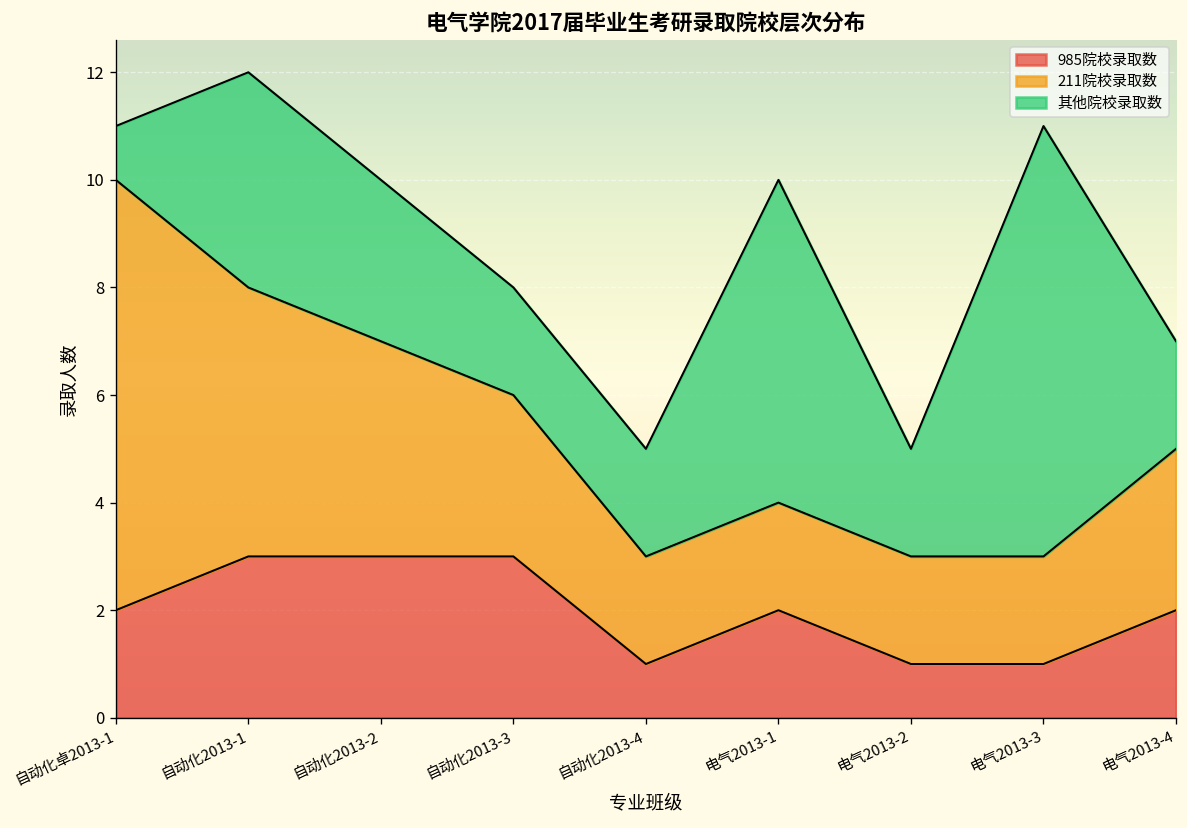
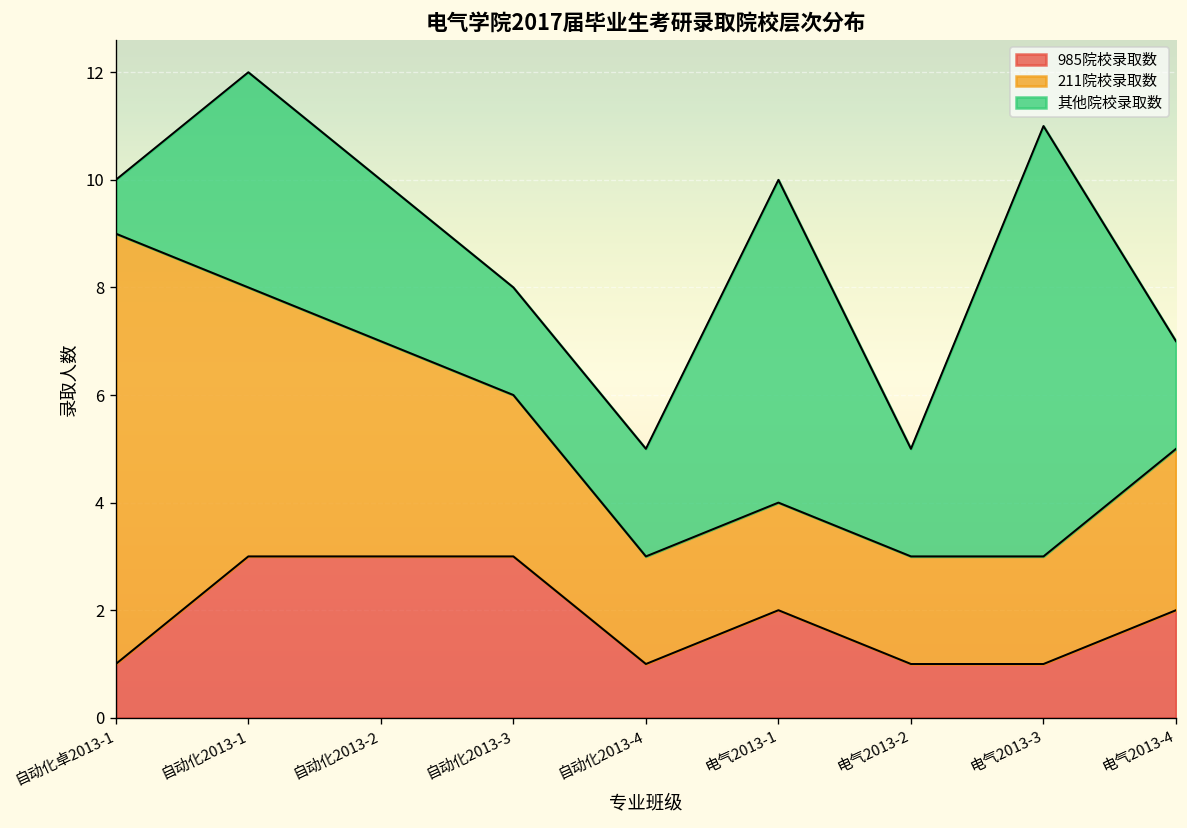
  {
    "985院校录取数": {
-     "自动化卓2013-1": 2,
+     "自动化卓2013-1": 1,
      "自动化2013-1": 3,
      "自动化2013-2": 3,
      "自动化2013-3": 3,
      "自动化2013-4": 1,
      "电气2013-1": 2,
      "电气2013-2": 1,
      "电气2013-3": 1,
      "电气2013-4": 2
    },
    "211院校录取数": {
      "自动化卓2013-1": 8,
      "自动化2013-1": 5,
      "自动化2013-2": 4,
      "自动化2013-3": 3,
      "自动化2013-4": 2,
      "电气2013-1": 2,
      "电气2013-2": 2,
      "电气2013-3": 2,
      "电气2013-4": 3
    },
    "其他院校录取数": {
      "自动化卓2013-1": 1,
      "自动化2013-1": 4,
      "自动化2013-2": 3,
      "自动化2013-3": 2,
      "自动化2013-4": 2,
      "电气2013-1": 6,
      "电气2013-2": 2,
      "电气2013-3": 8,
      "电气2013-4": 2
    }
  }
